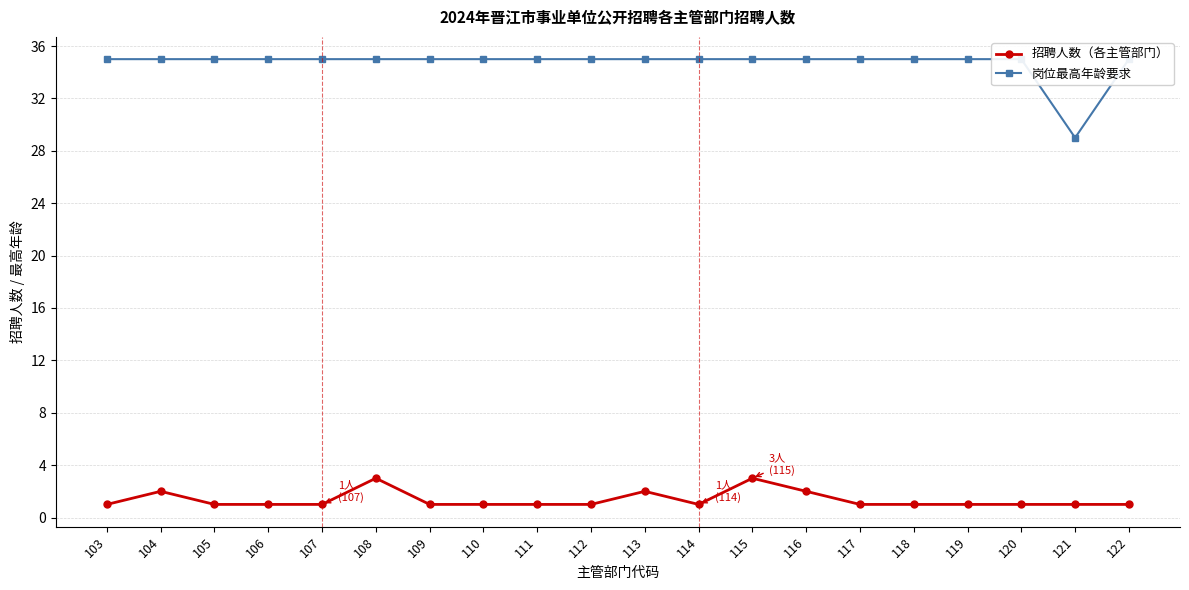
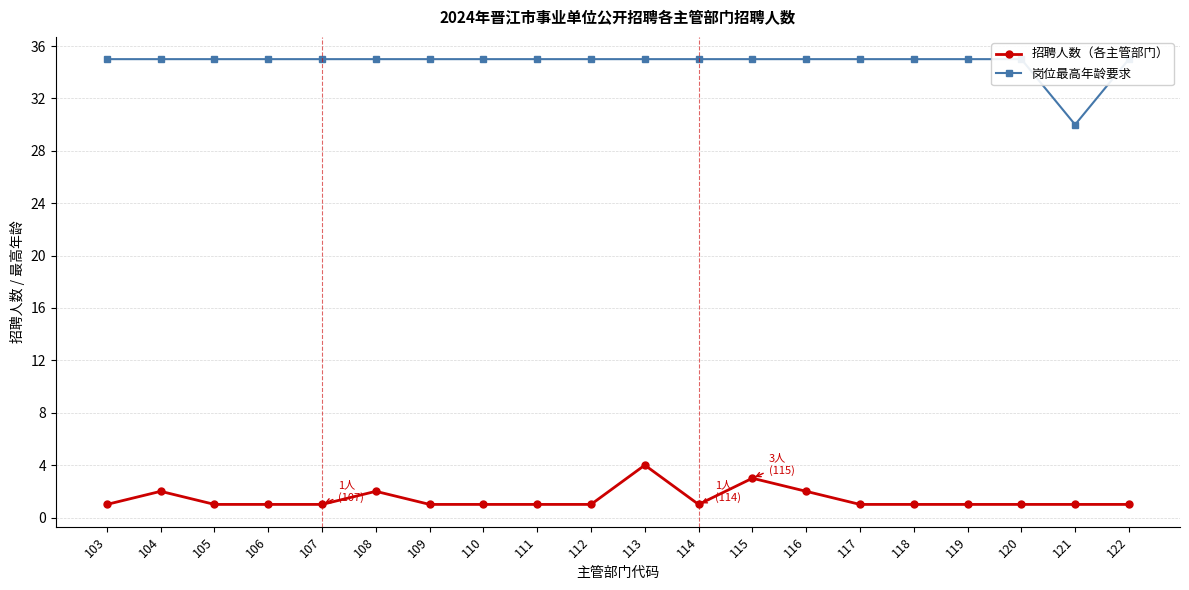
  {
    "招聘人数（各主管部门）": {
      "103": 1,
      "104": 2,
      "105": 1,
      "106": 1,
-     "108": 3,
+     "108": 2,
      "109": 1,
      "110": 1,
      "111": 1,
      "112": 1,
-     "113": 2,
+     "113": 4,
      "116": 2,
      "117": 1,
      "118": 1,
      "119": 1,
      "120": 1,
      "121": 1,
      "122": 1
    },
    "岗位最高年龄要求": {
      "103": 35,
      "104": 35,
      "105": 35,
      "106": 35,
      "107": 35,
      "108": 35,
      "109": 35,
      "110": 35,
      "111": 35,
      "112": 35,
      "113": 35,
      "114": 35,
      "115": 35,
      "116": 35,
      "117": 35,
      "118": 35,
      "119": 35,
-     "121": 29
+     "121": 30
    }
  }
